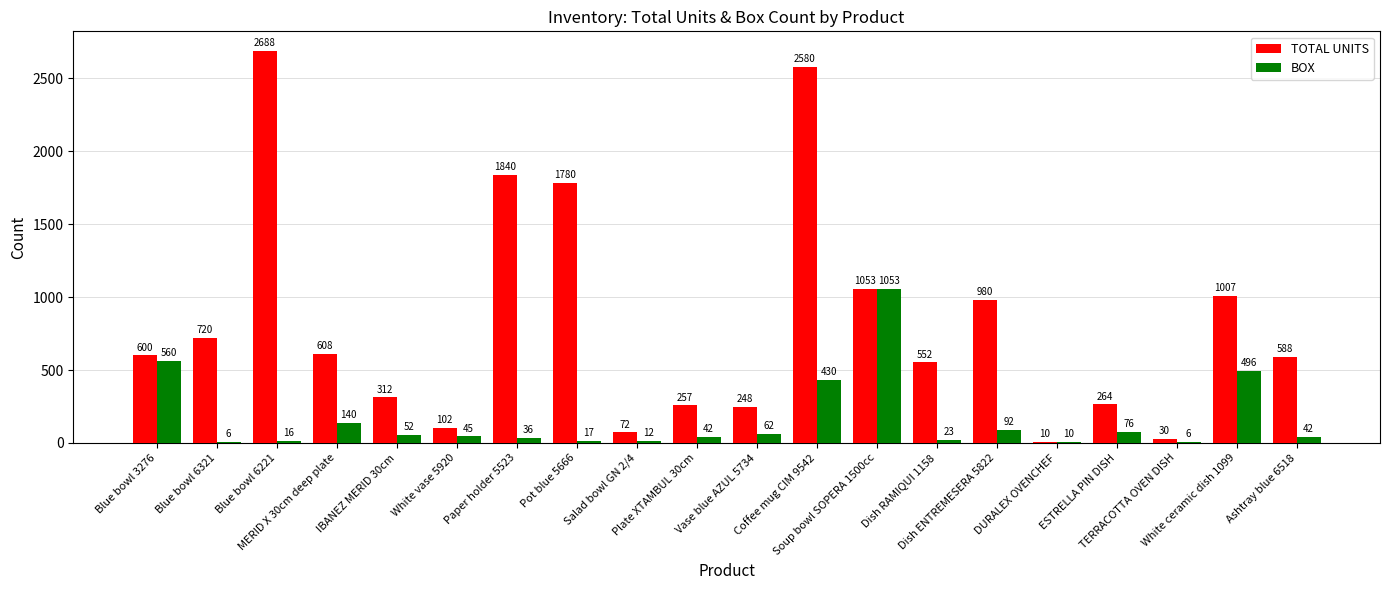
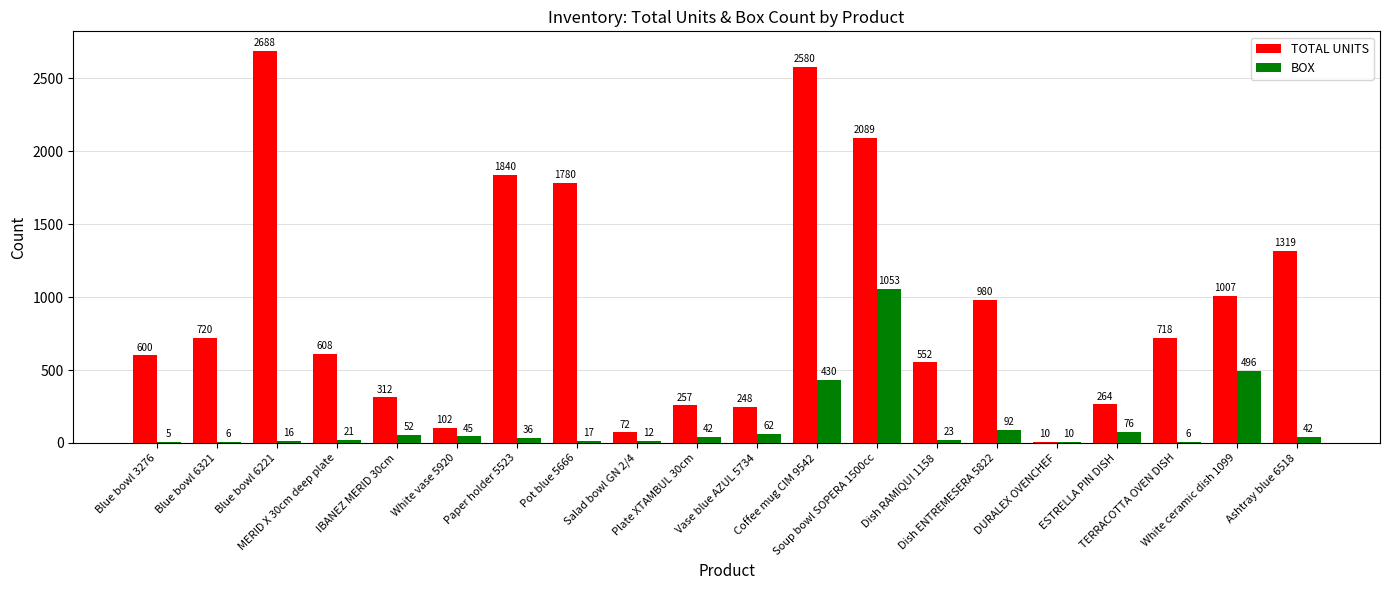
  {
    "TOTAL UNITS": {
      "Blue bowl 3276": 600,
      "Blue bowl 6321": 720,
      "Blue bowl 6221": 2688,
      "MERID X 30cm deep plate": 608,
      "IBANEZ MERID 30cm": 312,
      "White vase 5920": 102,
      "Paper holder 5523": 1840,
      "Pot blue 5666": 1780,
      "Salad bowl GN 2/4": 72,
      "Plate XTAMBUL 30cm": 257,
      "Vase blue AZUL 5734": 248,
      "Coffee mug CIM 9542": 2580,
-     "Soup bowl SOPERA 1500cc": 1053,
+     "Soup bowl SOPERA 1500cc": 2089,
      "Dish RAMIQUI 1158": 552,
      "Dish ENTREMESERA 5822": 980,
      "DURALEX OVENCHEF": 10,
      "ESTRELLA PIN DISH": 264,
-     "TERRACOTTA OVEN DISH": 30,
+     "TERRACOTTA OVEN DISH": 718,
      "White ceramic dish 1099": 1007,
-     "Ashtray blue 6518": 588
+     "Ashtray blue 6518": 1319
    },
    "BOX": {
-     "Blue bowl 3276": 560,
+     "Blue bowl 3276": 5,
      "Blue bowl 6321": 6,
      "Blue bowl 6221": 16,
-     "MERID X 30cm deep plate": 140,
+     "MERID X 30cm deep plate": 21,
      "IBANEZ MERID 30cm": 52,
      "White vase 5920": 45,
      "Paper holder 5523": 36,
      "Pot blue 5666": 17,
      "Salad bowl GN 2/4": 12,
      "Plate XTAMBUL 30cm": 42,
      "Vase blue AZUL 5734": 62,
      "Coffee mug CIM 9542": 430,
      "Soup bowl SOPERA 1500cc": 1053,
      "Dish RAMIQUI 1158": 23,
      "Dish ENTREMESERA 5822": 92,
      "DURALEX OVENCHEF": 10,
      "ESTRELLA PIN DISH": 76,
      "TERRACOTTA OVEN DISH": 6,
      "White ceramic dish 1099": 496,
      "Ashtray blue 6518": 42
    }
  }
